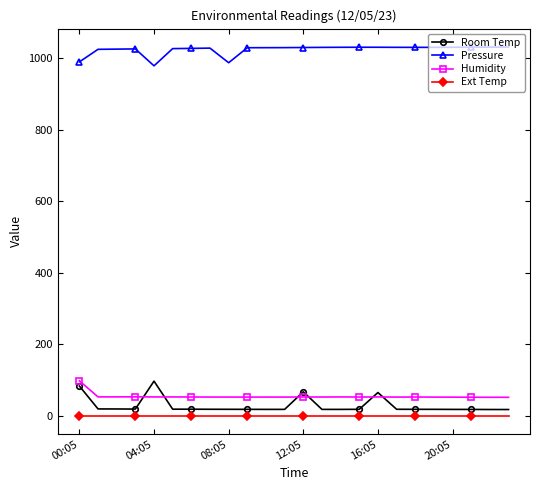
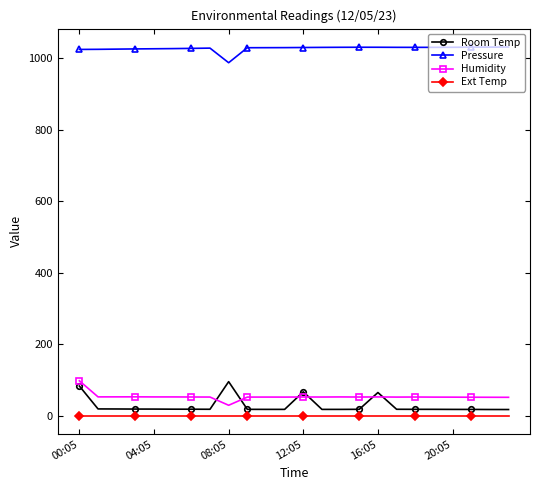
  {
    "Room Temp": {
      "00:05": 80,
-     "04:05": 100,
-     "08:05": 20,
+     "04:05": 20,
+     "08:05": 100,
      "12:05": 70,
      "16:05": 60,
      "20:05": 20
    },
    "Pressure": {
-     "00:05": 990,
-     "04:05": 980,
+     "00:05": 1020,
+     "04:05": 1030,
      "08:05": 990,
      "12:05": 1030,
      "16:05": 1030
    },
    "Humidity": {
      "00:05": 100,
      "04:05": 50,
-     "08:05": 50,
+     "08:05": 30,
      "12:05": 50,
      "16:05": 50,
      "20:05": 50
    },
    "Ext Temp": {
      "00:05": 0,
      "04:05": 0,
      "08:05": 0,
      "12:05": 0,
      "16:05": 0,
      "20:05": 0
    }
  }
